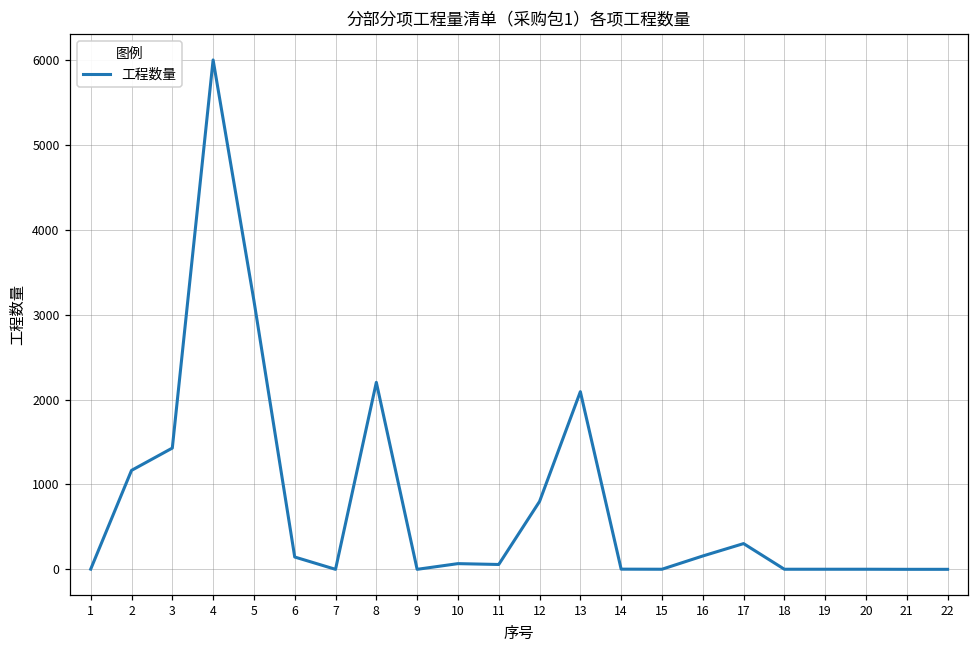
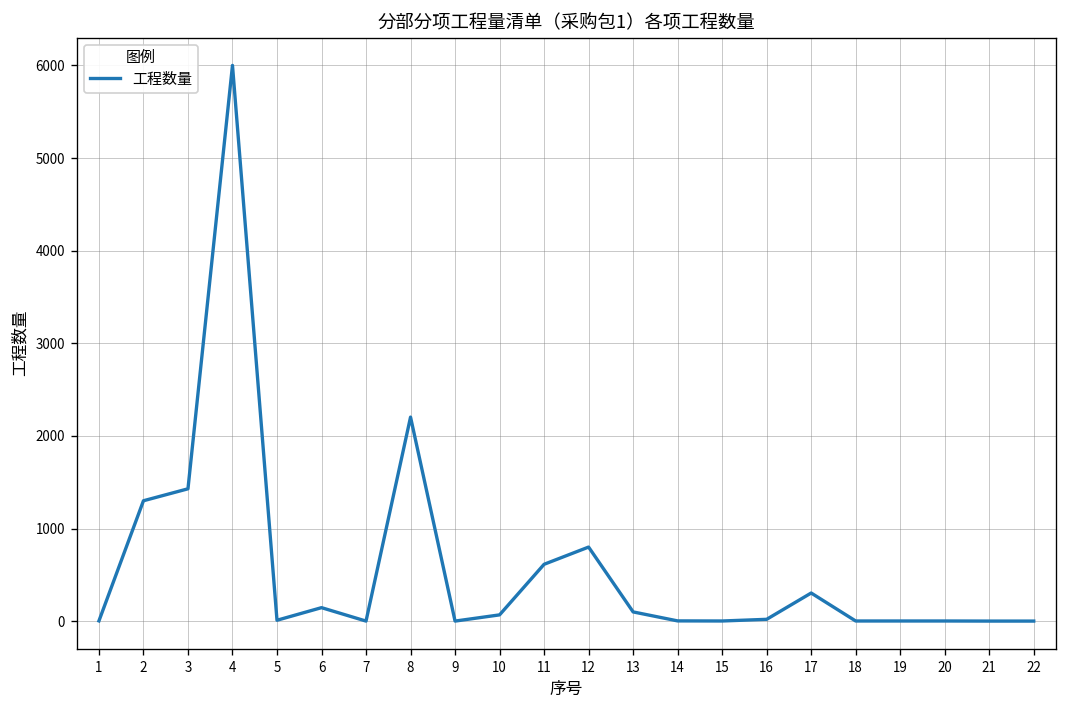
  {
    "1": 0,
-   "2": 1200,
+   "2": 1300,
    "3": 1400,
    "4": 6000,
-   "5": 3200,
+   "5": 0,
    "6": 100,
    "7": 0,
    "8": 2200,
    "9": 0,
    "10": 100,
-   "11": 100,
+   "11": 600,
    "12": 800,
-   "13": 2100,
+   "13": 100,
    "14": 0,
    "15": 0,
-   "16": 200,
+   "16": 0,
    "17": 300,
    "18": 0,
    "19": 0,
    "20": 0,
    "21": 0,
    "22": 0
  }
